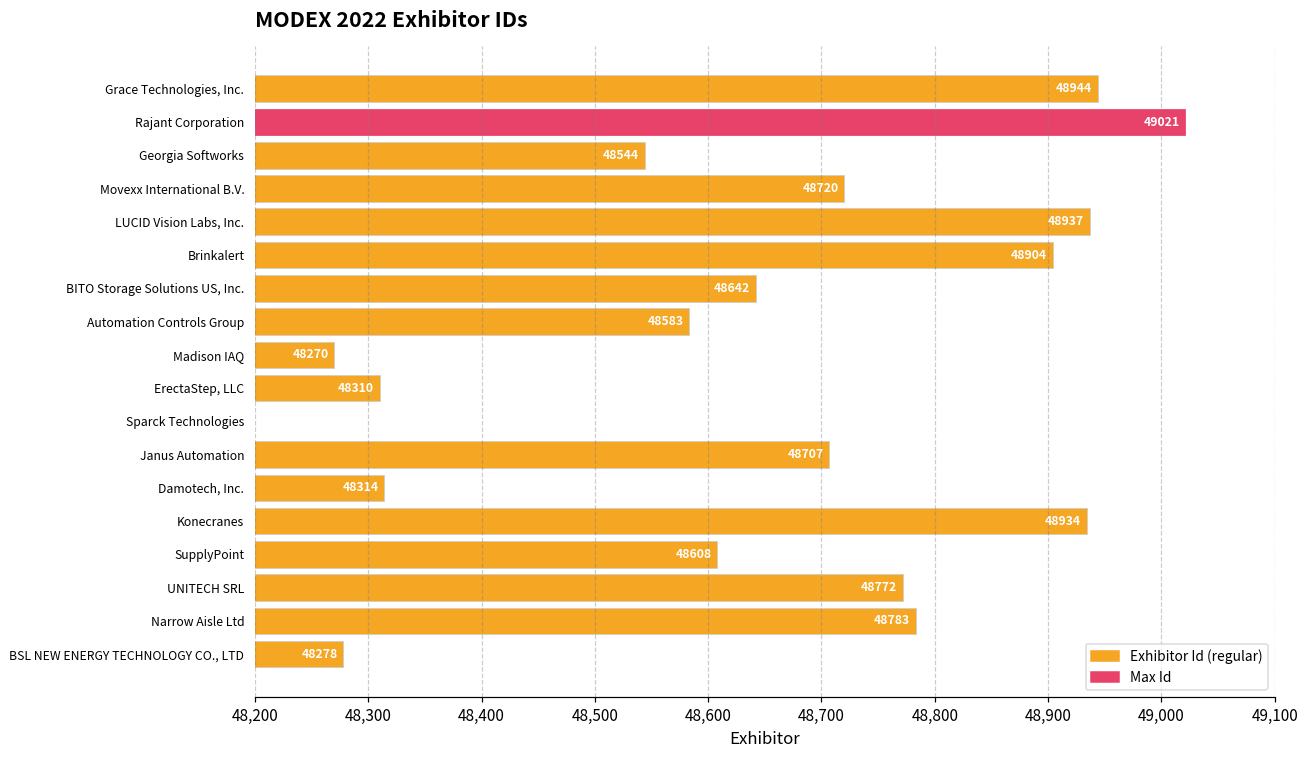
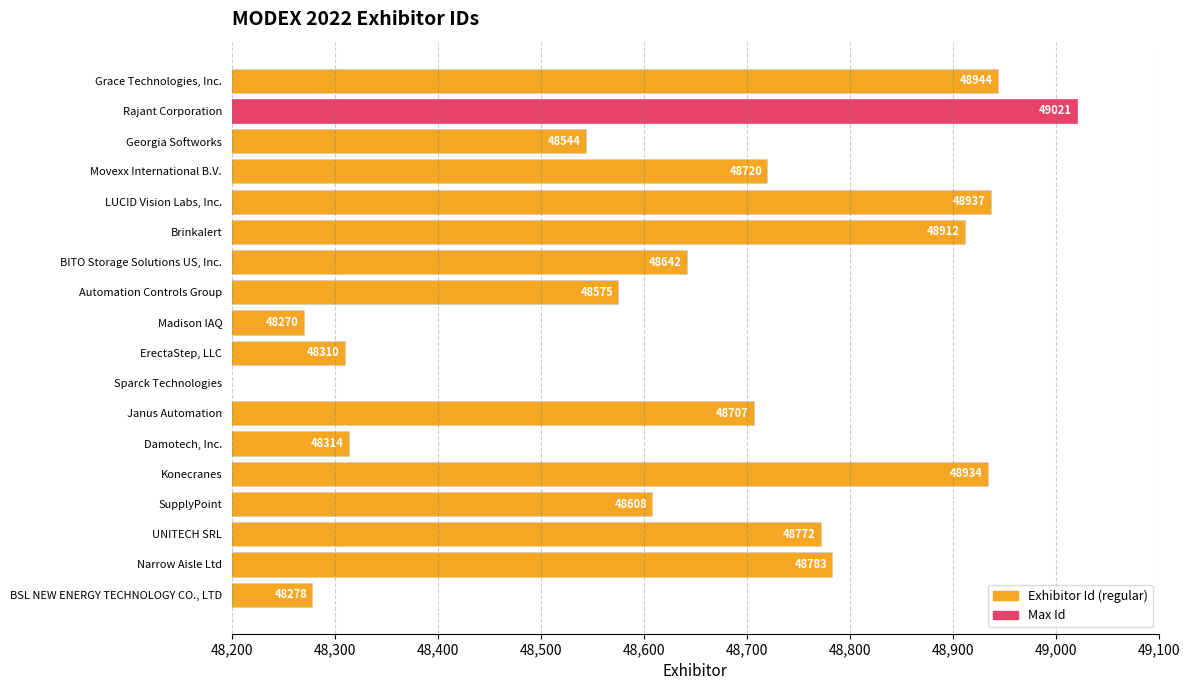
  {
    "Grace Technologies, Inc.": 48944,
    "Rajant Corporation": 49021,
    "Georgia Softworks": 48544,
    "Movexx International B.V.": 48720,
    "LUCID Vision Labs, Inc.": 48937,
-   "Brinkalert": 48904,
+   "Brinkalert": 48912,
    "BITO Storage Solutions US, Inc.": 48642,
-   "Automation Controls Group": 48583,
+   "Automation Controls Group": 48575,
    "Madison IAQ": 48270,
    "ErectaStep, LLC": 48310,
    "Janus Automation": 48707,
    "Damotech, Inc.": 48314,
    "Konecranes": 48934,
    "SupplyPoint": 48608,
    "UNITECH SRL": 48772,
    "Narrow Aisle Ltd": 48783,
    "BSL NEW ENERGY TECHNOLOGY CO., LTD": 48278
  }
